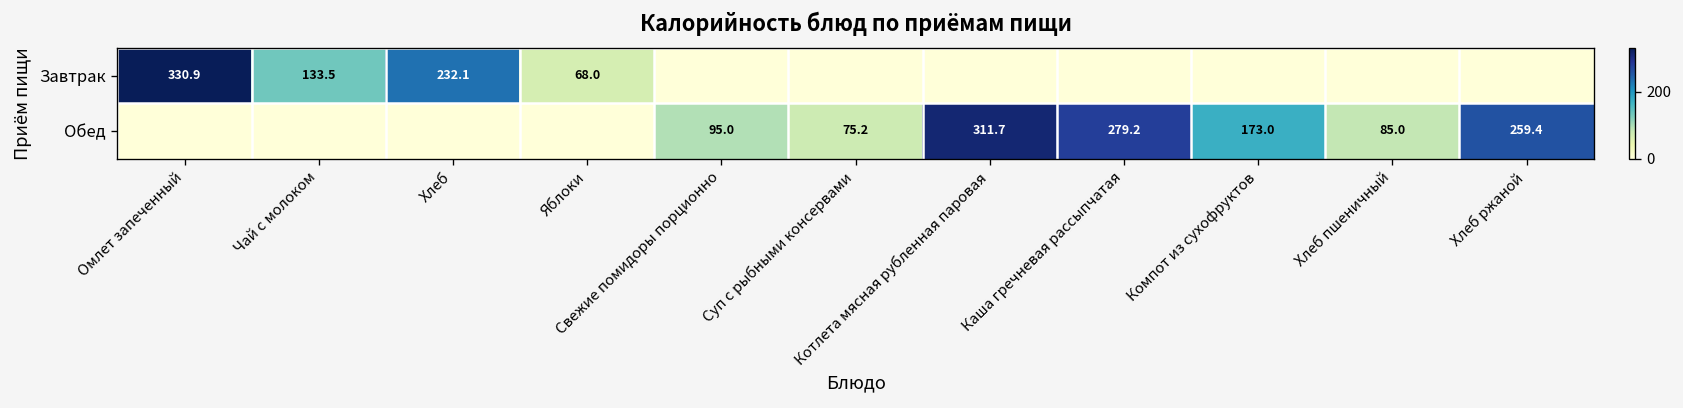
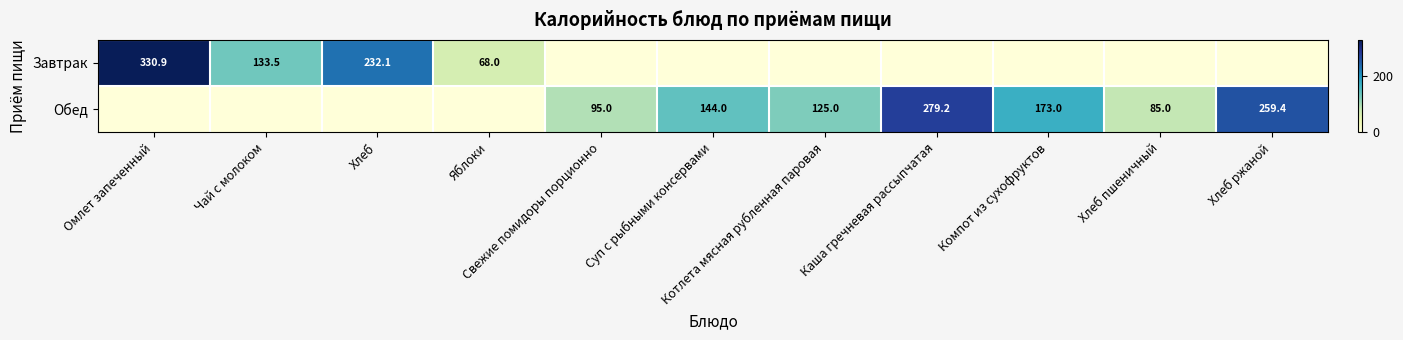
  {
    "Завтрак": {
      "Омлет запеченный": 330.9,
      "Чай с молоком": 133.5,
      "Хлеб": 232.1,
      "Яблоки": 68.0
    },
    "Обед": {
      "Свежие помидоры порционно": 95.0,
-     "Суп с рыбными консервами": 75.2,
-     "Котлета мясная рубленная паровая": 311.7,
+     "Суп с рыбными консервами": 144.0,
+     "Котлета мясная рубленная паровая": 125.0,
      "Каша гречневая рассыпчатая": 279.2,
      "Компот из сухофруктов": 173.0,
      "Хлеб пшеничный": 85.0,
      "Хлеб ржаной": 259.4
    }
  }
